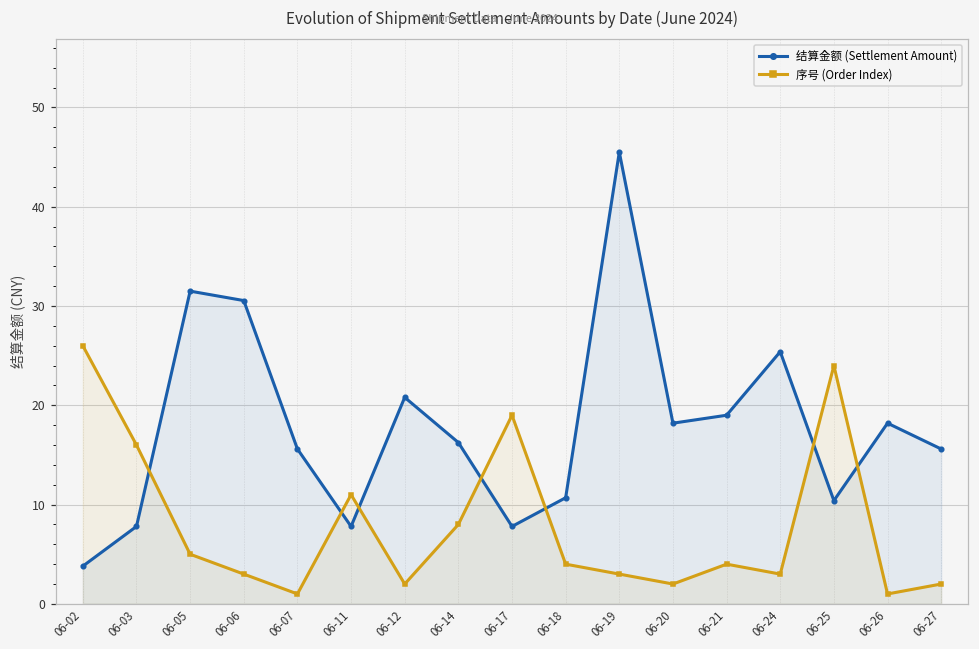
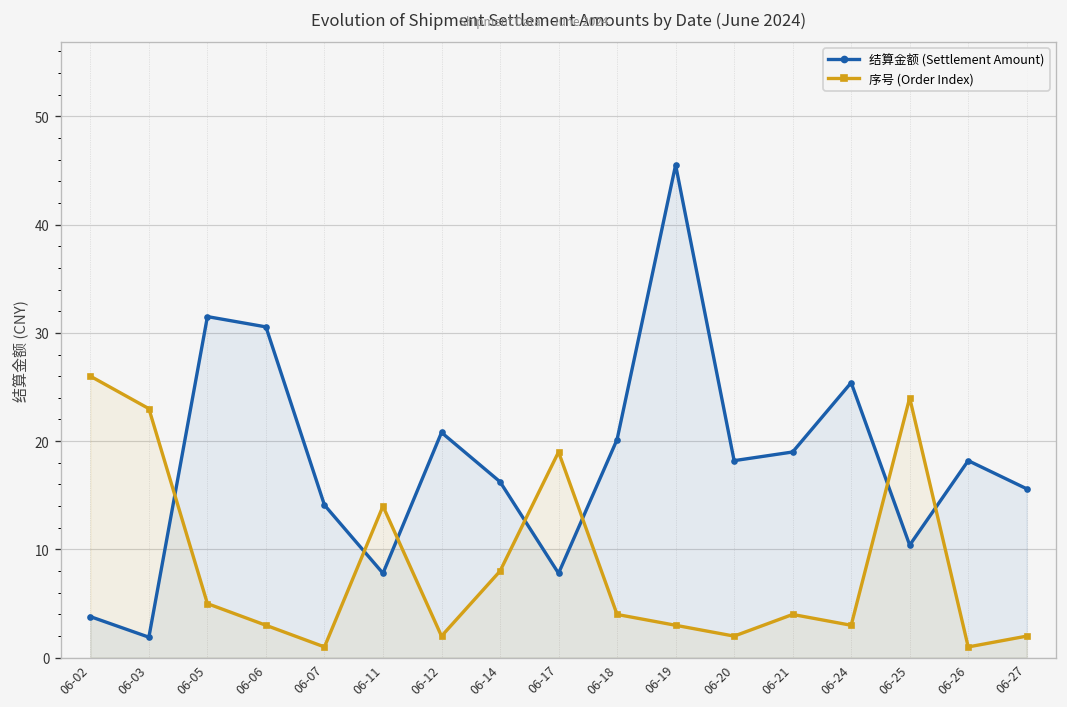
  {
    "结算金额 (Settlement Amount)": {
      "06-02": 4,
-     "06-03": 8,
+     "06-03": 2,
      "06-05": 32,
      "06-06": 31,
-     "06-07": 16,
+     "06-07": 14,
      "06-11": 8,
      "06-12": 21,
      "06-14": 16,
      "06-17": 8,
-     "06-18": 11,
+     "06-18": 20,
      "06-19": 46,
      "06-20": 18,
      "06-21": 19,
      "06-24": 25,
      "06-25": 10,
      "06-26": 18,
      "06-27": 16
    },
    "序号 (Order Index)": {
      "06-02": 26,
-     "06-03": 16,
+     "06-03": 23,
      "06-05": 5,
      "06-06": 3,
      "06-07": 1,
-     "06-11": 11,
+     "06-11": 14,
      "06-12": 2,
      "06-14": 8,
      "06-17": 19,
      "06-18": 4,
      "06-19": 3,
      "06-20": 2,
      "06-21": 4,
      "06-24": 3,
      "06-25": 24,
      "06-26": 1,
      "06-27": 2
    }
  }
